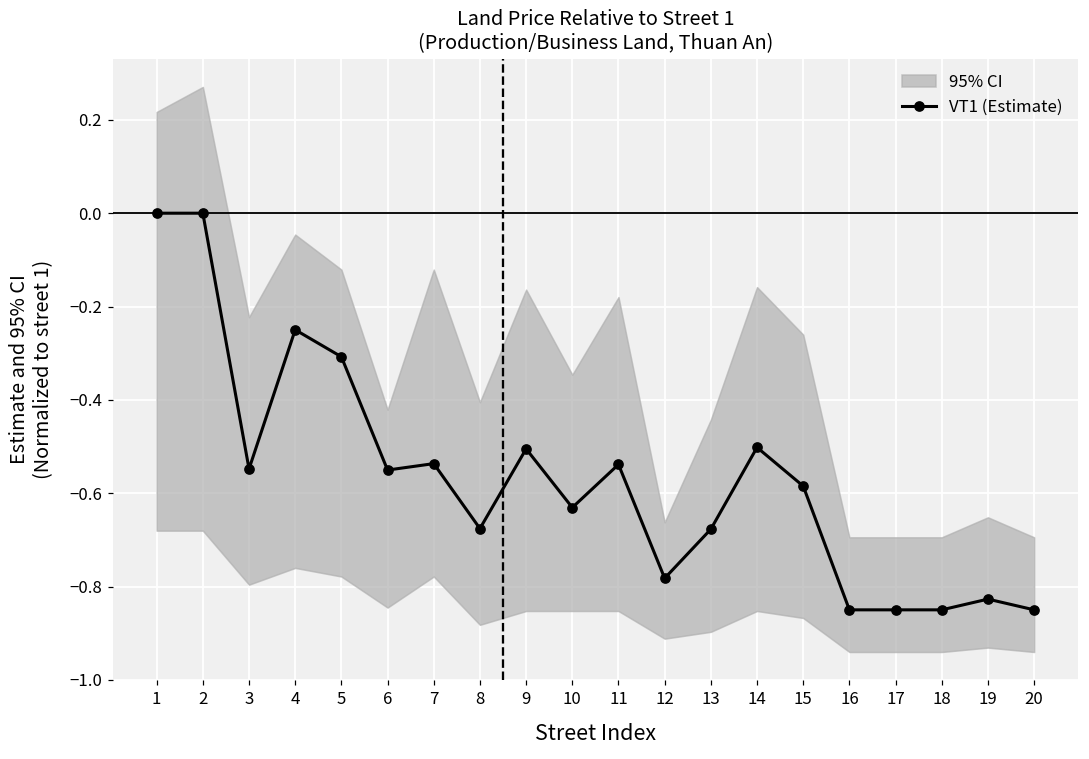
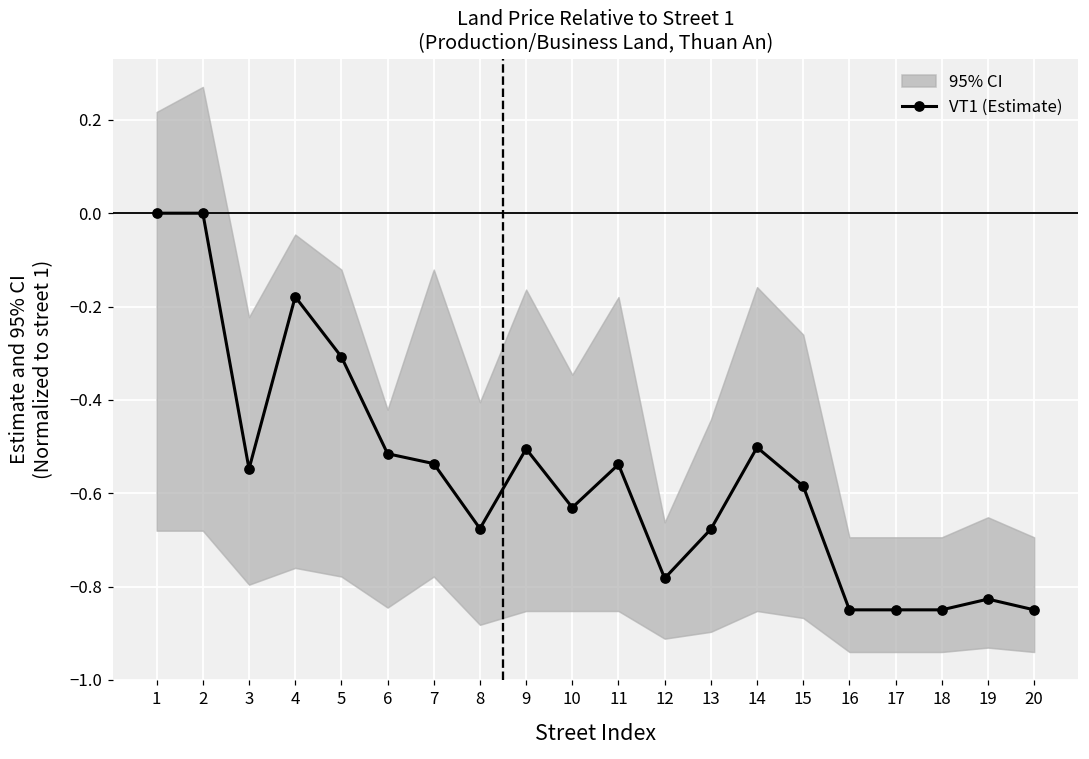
  {
    "VT1 (Estimate)": {
      "1": 0.00,
      "2": 0.00,
      "3": -0.55,
-     "4": -0.25,
+     "4": -0.18,
      "5": -0.31,
-     "6": -0.55,
+     "6": -0.52,
      "7": -0.54,
      "8": -0.68,
      "9": -0.50,
      "10": -0.63,
      "11": -0.54,
      "12": -0.78,
      "13": -0.68,
      "14": -0.50,
      "15": -0.58,
      "16": -0.85,
      "17": -0.85,
      "18": -0.85,
      "19": -0.83,
      "20": -0.85
    }
  }
